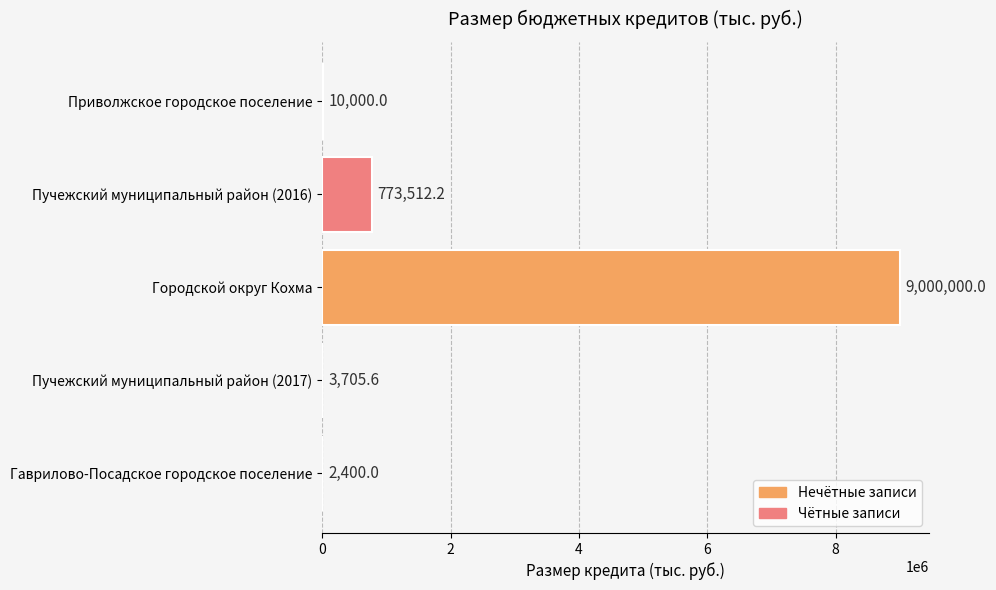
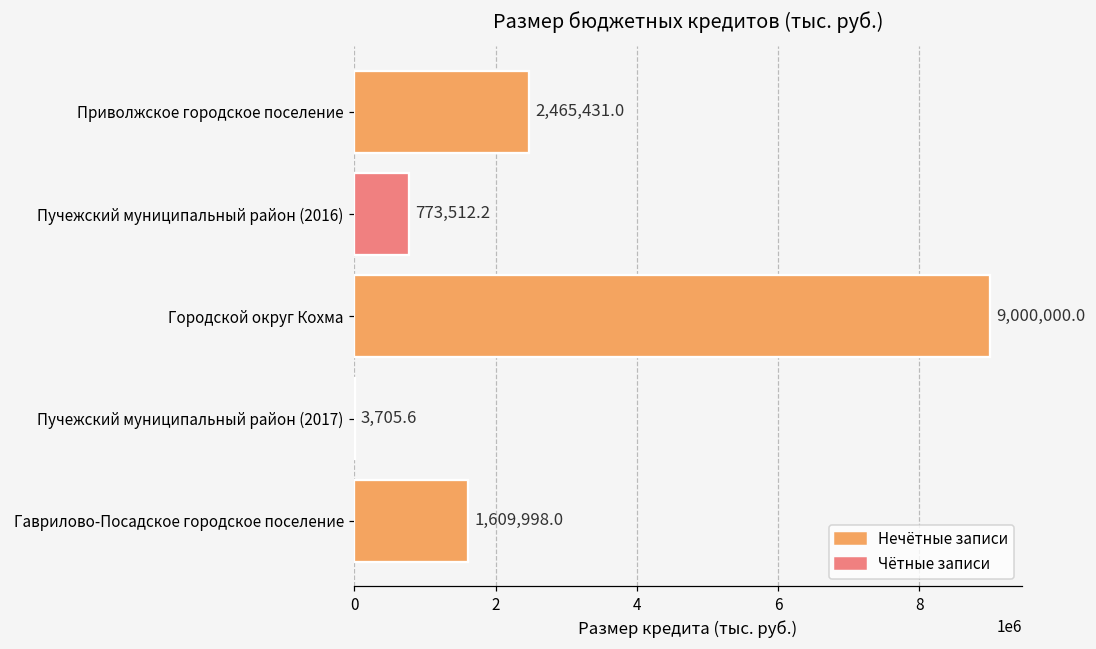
  {
-   "Приволжское городское поселение": "10,000.0",
+   "Приволжское городское поселение": "2,465,431.0",
    "Пучежский муниципальный район (2016)": "773,512.2",
    "Городской округ Кохма": "9,000,000.0",
    "Пучежский муниципальный район (2017)": "3,705.6",
-   "Гаврилово-Посадское городское поселение": "2,400.0"
+   "Гаврилово-Посадское городское поселение": "1,609,998.0"
  }
